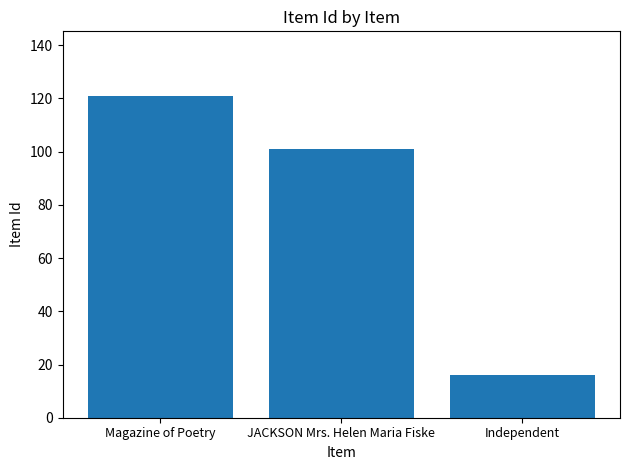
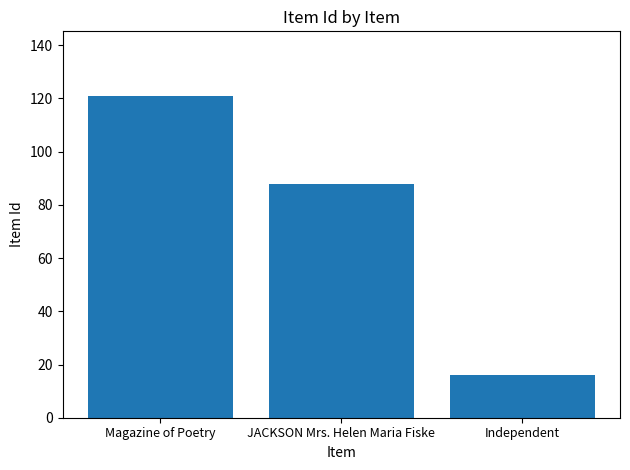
  {
    "Magazine of Poetry": 121,
-   "JACKSON Mrs. Helen Maria Fiske": 101,
+   "JACKSON Mrs. Helen Maria Fiske": 88,
    "Independent": 16
  }
